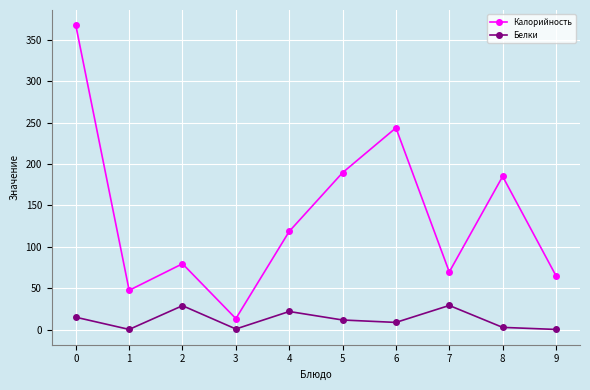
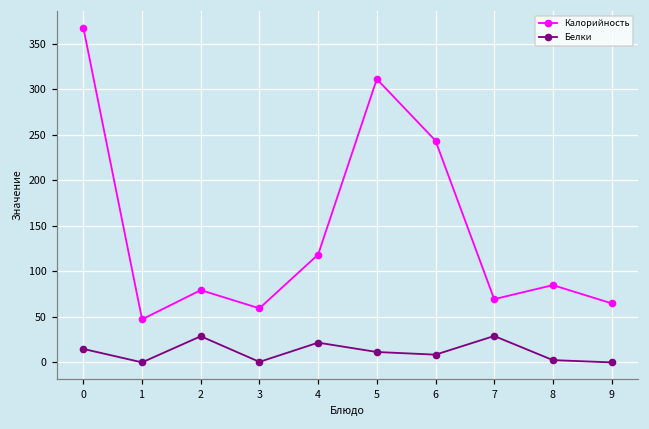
  {
    "Калорийность": {
      "0": 370,
      "1": 50,
      "2": 80,
-     "3": 10,
+     "3": 60,
      "4": 120,
-     "5": 190,
+     "5": 310,
      "6": 240,
      "7": 70,
-     "8": 190,
+     "8": 90,
      "9": 70
    },
    "Белки": {
      "0": 10,
      "1": 0,
      "2": 30,
      "3": 0,
      "4": 20,
      "5": 10,
      "6": 10,
      "7": 30,
      "8": 0,
      "9": 0
    }
  }
